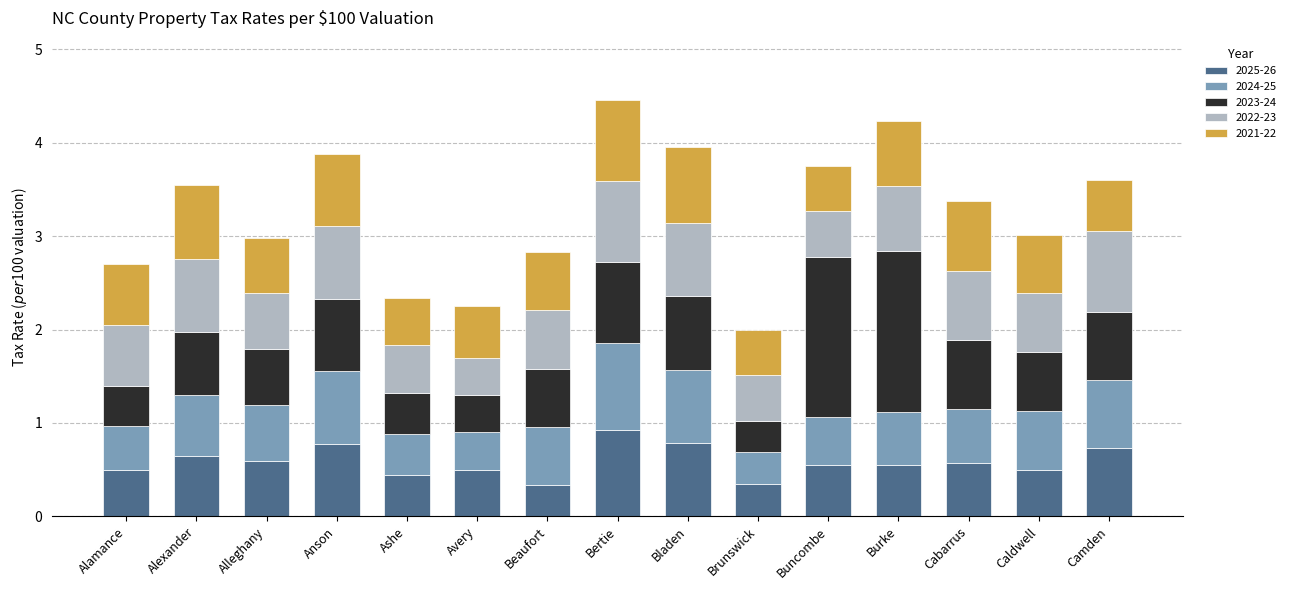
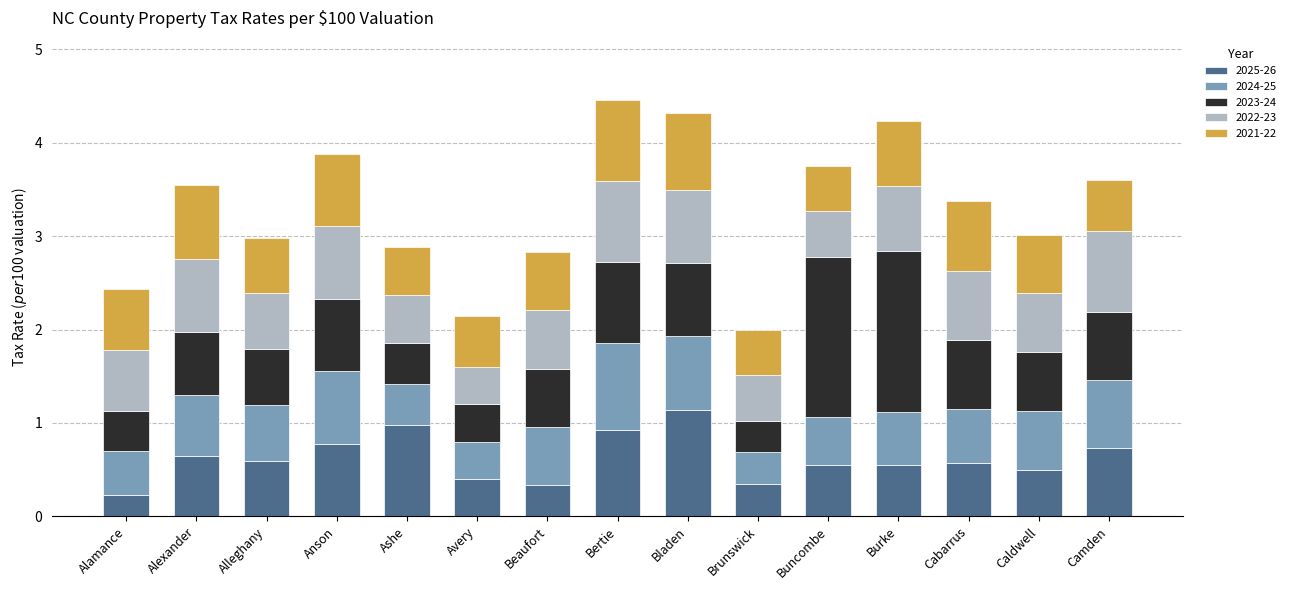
  {
    "2025-26": {
-     "Alamance": 0.5,
+     "Alamance": 0.2,
      "Alexander": 0.7,
      "Alleghany": 0.6,
      "Anson": 0.8,
-     "Ashe": 0.4,
-     "Avery": 0.5,
+     "Ashe": 1.0,
+     "Avery": 0.4,
      "Beaufort": 0.3,
      "Bertie": 0.9,
-     "Bladen": 0.8,
+     "Bladen": 1.1,
      "Brunswick": 0.3,
      "Buncombe": 0.5,
      "Burke": 0.6,
      "Cabarrus": 0.6,
      "Caldwell": 0.5,
      "Camden": 0.7
    },
    "2023-24": {
      "Alamance": 0.4,
      "Alexander": 0.7,
      "Alleghany": 0.6,
      "Anson": 0.8,
      "Ashe": 0.4,
      "Avery": 0.4,
      "Beaufort": 0.6,
      "Bertie": 0.9,
      "Bladen": 0.8,
      "Brunswick": 0.3,
      "Buncombe": 1.7,
      "Burke": 1.7,
      "Cabarrus": 0.7,
      "Caldwell": 0.6,
      "Camden": 0.7
    },
    "2021-22": {
      "Alamance": 0.7,
      "Alexander": 0.8,
      "Alleghany": 0.6,
      "Anson": 0.8,
      "Ashe": 0.5,
      "Avery": 0.5,
      "Beaufort": 0.6,
      "Bertie": 0.9,
      "Bladen": 0.8,
      "Brunswick": 0.5,
      "Buncombe": 0.5,
      "Burke": 0.7,
      "Cabarrus": 0.7,
      "Caldwell": 0.6,
      "Camden": 0.5
    }
  }
